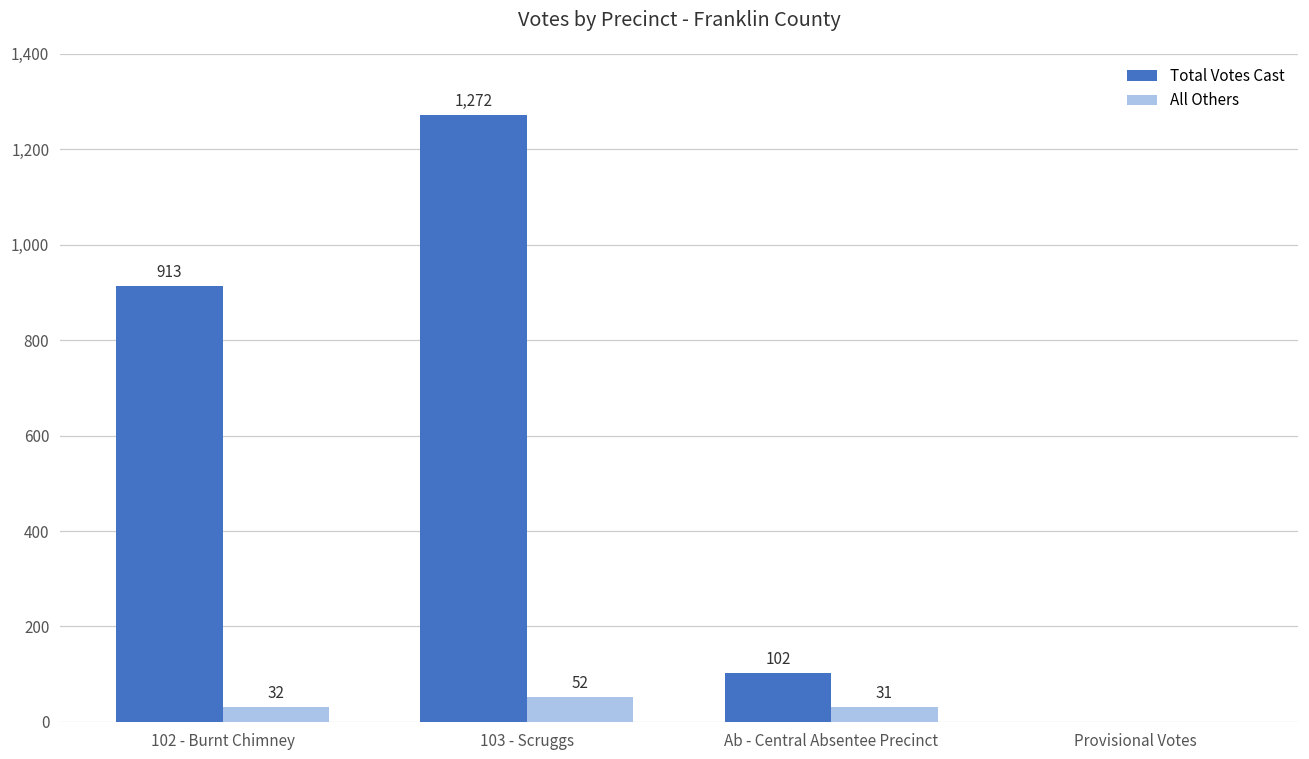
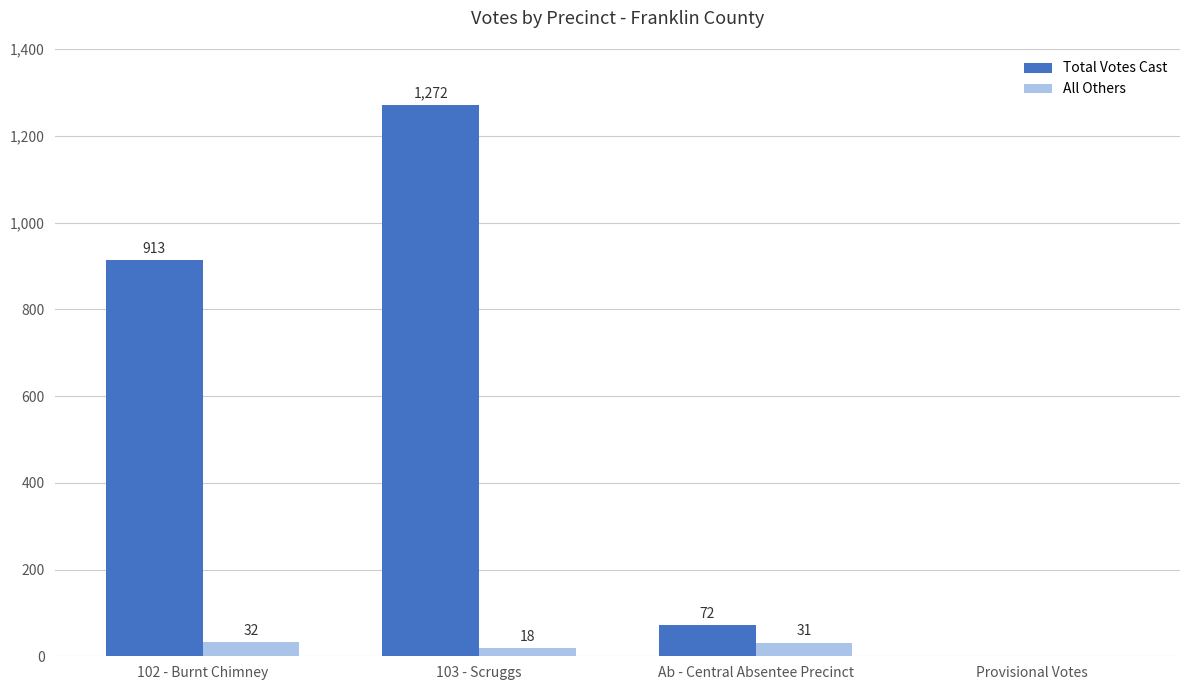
  {
    "Total Votes Cast": {
      "102 - Burnt Chimney": "913",
      "103 - Scruggs": "1,272",
-     "Ab - Central Absentee Precinct": "102"
+     "Ab - Central Absentee Precinct": "72"
    },
    "All Others": {
      "102 - Burnt Chimney": "32",
-     "103 - Scruggs": "52",
+     "103 - Scruggs": "18",
      "Ab - Central Absentee Precinct": "31"
    }
  }
